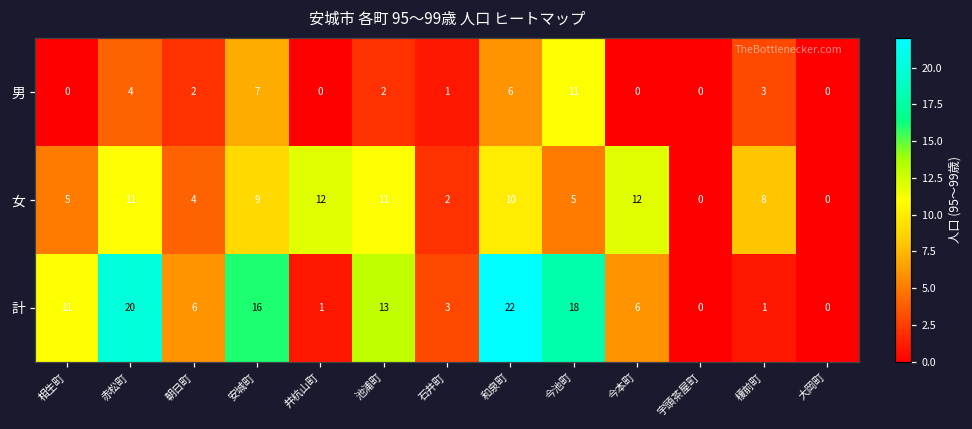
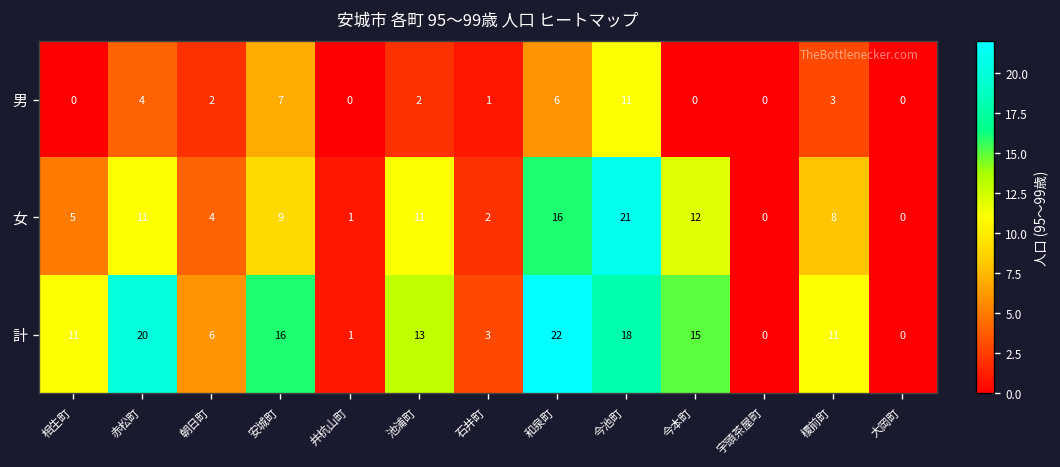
  {
    "男": {
      "相生町": 0,
      "赤松町": 4,
      "朝日町": 2,
      "安城町": 7,
      "井杭山町": 0,
      "池浦町": 2,
      "石井町": 1,
      "和泉町": 6,
      "今池町": 11,
      "今本町": 0,
      "宇頭茶屋町": 0,
      "大岡町": 0
    },
    "女": {
      "相生町": 5,
      "赤松町": 11,
      "朝日町": 4,
      "安城町": 9,
-     "井杭山町": 12,
+     "井杭山町": 1,
      "池浦町": 11,
      "石井町": 2,
-     "和泉町": 10,
-     "今池町": 5,
+     "和泉町": 16,
+     "今池町": 21,
      "今本町": 12,
      "宇頭茶屋町": 0,
      "榎前町": 8,
      "大岡町": 0
    },
    "計": {
      "相生町": 11,
      "赤松町": 20,
      "朝日町": 6,
      "安城町": 16,
      "井杭山町": 1,
      "池浦町": 13,
      "石井町": 3,
      "和泉町": 22,
      "今池町": 18,
-     "今本町": 6,
+     "今本町": 15,
      "宇頭茶屋町": 0,
-     "榎前町": 1,
+     "榎前町": 11,
      "大岡町": 0
    }
  }
